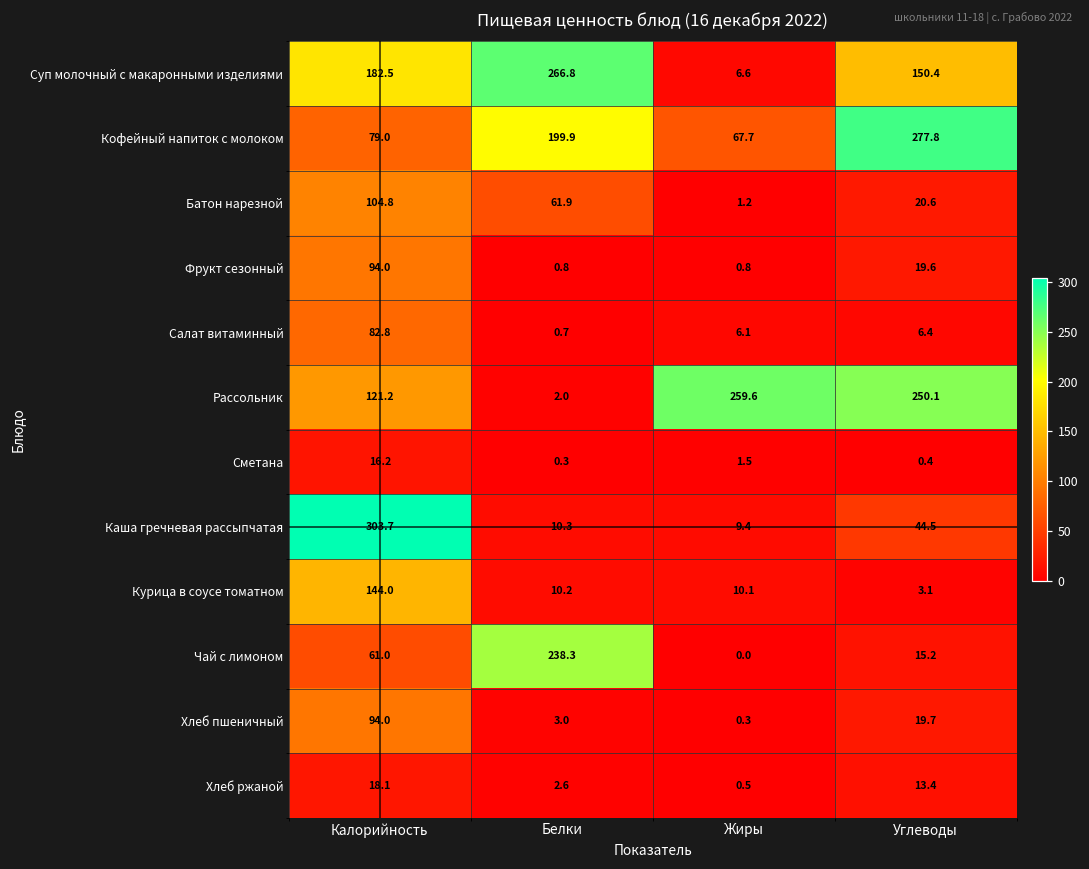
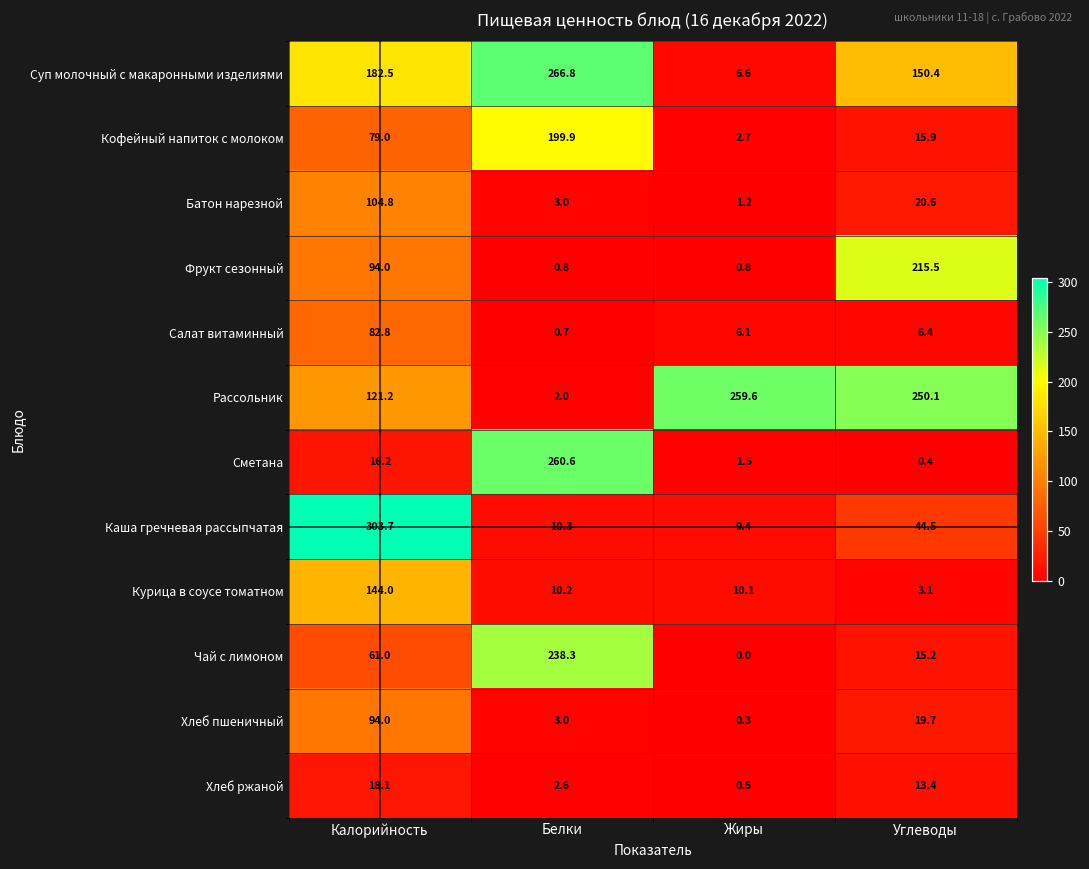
  {
    "Суп молочный с макаронными изделиями": {
      "Калорийность": 182.5,
      "Белки": 266.8,
      "Жиры": 6.6,
      "Углеводы": 150.4
    },
    "Кофейный напиток с молоком": {
      "Калорийность": 79.0,
      "Белки": 199.9,
-     "Жиры": 67.7,
-     "Углеводы": 277.8
+     "Жиры": 2.7,
+     "Углеводы": 15.9
    },
    "Батон нарезной": {
      "Калорийность": 104.8,
-     "Белки": 61.9,
+     "Белки": 3.0,
      "Жиры": 1.2,
      "Углеводы": 20.6
    },
    "Фрукт сезонный": {
      "Калорийность": 94.0,
      "Белки": 0.8,
      "Жиры": 0.8,
-     "Углеводы": 19.6
+     "Углеводы": 215.5
    },
    "Салат витаминный": {
      "Калорийность": 82.8,
      "Белки": 0.7,
      "Жиры": 6.1,
      "Углеводы": 6.4
    },
    "Рассольник": {
      "Калорийность": 121.2,
      "Белки": 2.0,
      "Жиры": 259.6,
      "Углеводы": 250.1
    },
    "Сметана": {
      "Калорийность": 16.2,
-     "Белки": 0.3,
+     "Белки": 260.6,
      "Жиры": 1.5,
      "Углеводы": 0.4
    },
    "Каша гречневая рассыпчатая": {
      "Калорийность": 303.7,
      "Белки": 10.3,
      "Жиры": 9.4,
      "Углеводы": 44.5
    },
    "Курица в соусе томатном": {
      "Калорийность": 144.0,
      "Белки": 10.2,
      "Жиры": 10.1,
      "Углеводы": 3.1
    },
    "Чай с лимоном": {
      "Калорийность": 61.0,
      "Белки": 238.3,
      "Жиры": 0.0,
      "Углеводы": 15.2
    },
    "Хлеб пшеничный": {
      "Калорийность": 94.0,
      "Белки": 3.0,
      "Жиры": 0.3,
      "Углеводы": 19.7
    },
    "Хлеб ржаной": {
      "Калорийность": 18.1,
      "Белки": 2.6,
      "Жиры": 0.5,
      "Углеводы": 13.4
    }
  }
